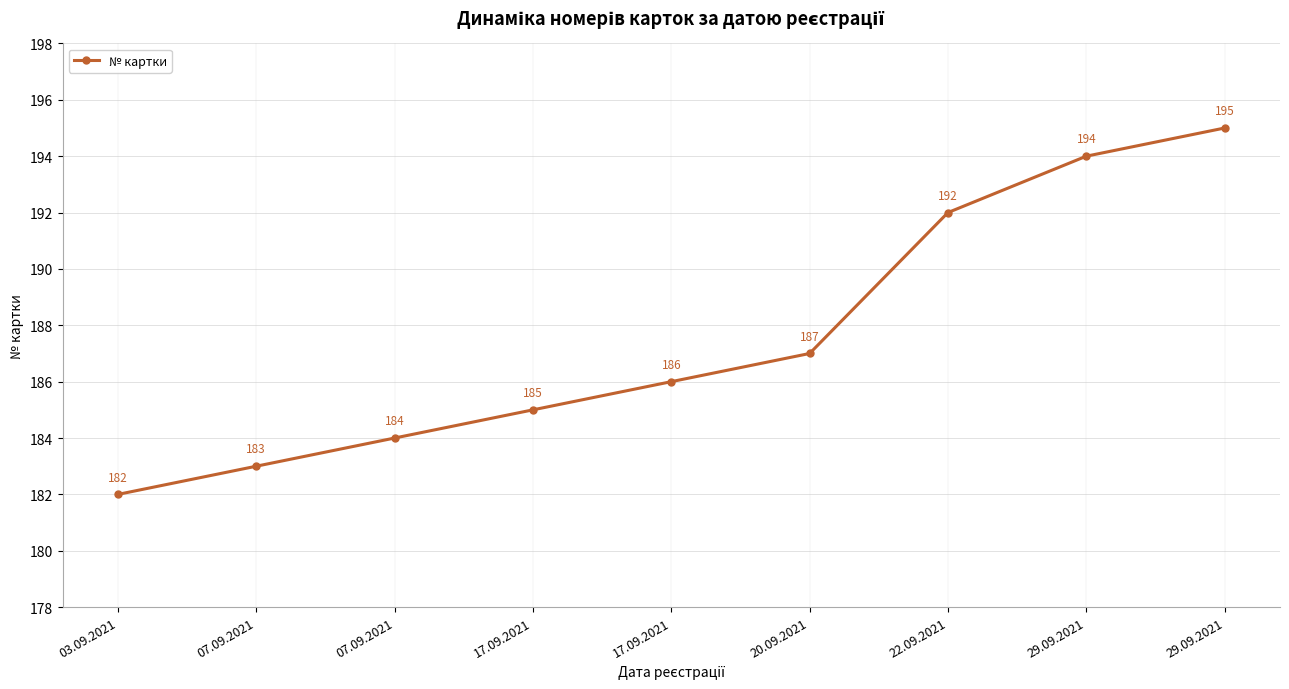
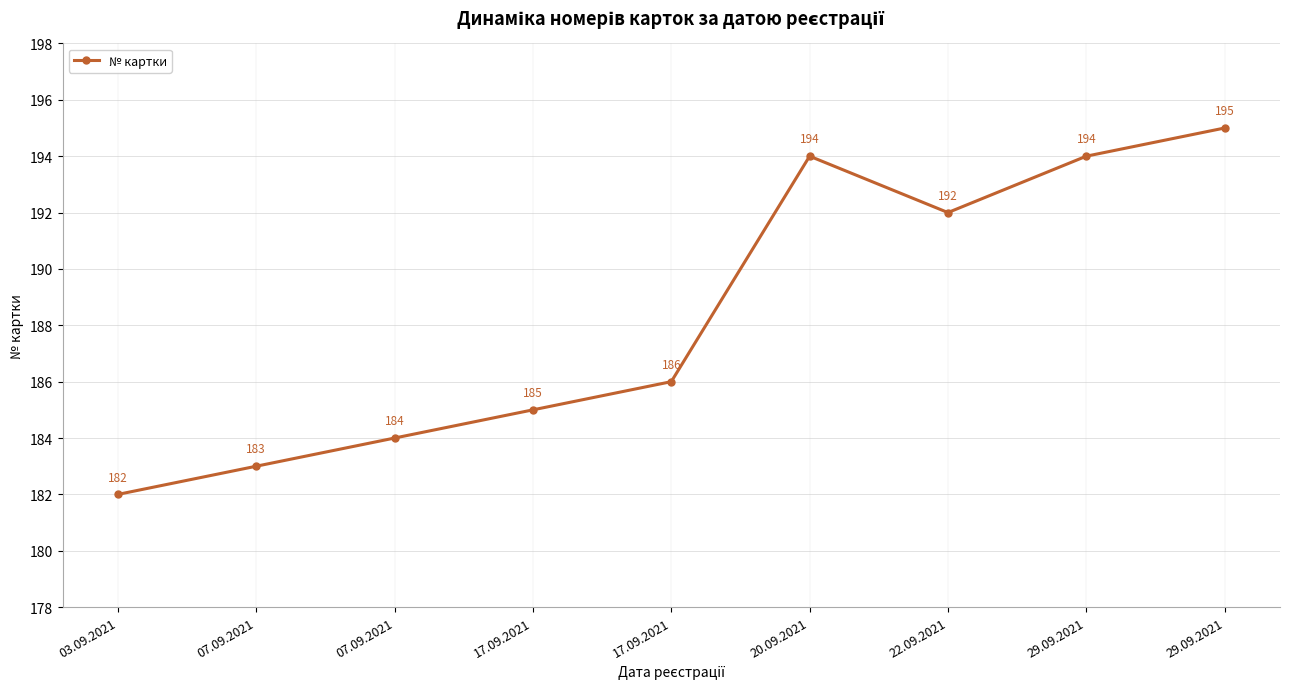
  {
    "03.09.2021": 182,
-   "20.09.2021": 187,
+   "20.09.2021": 194,
    "22.09.2021": 192
  }
